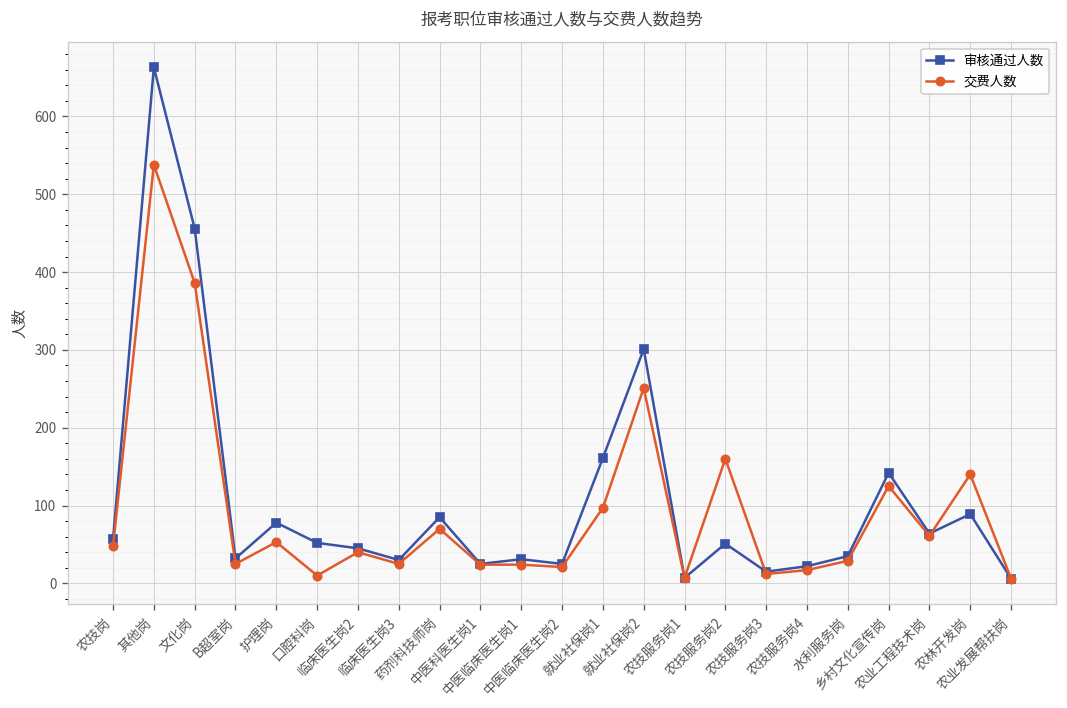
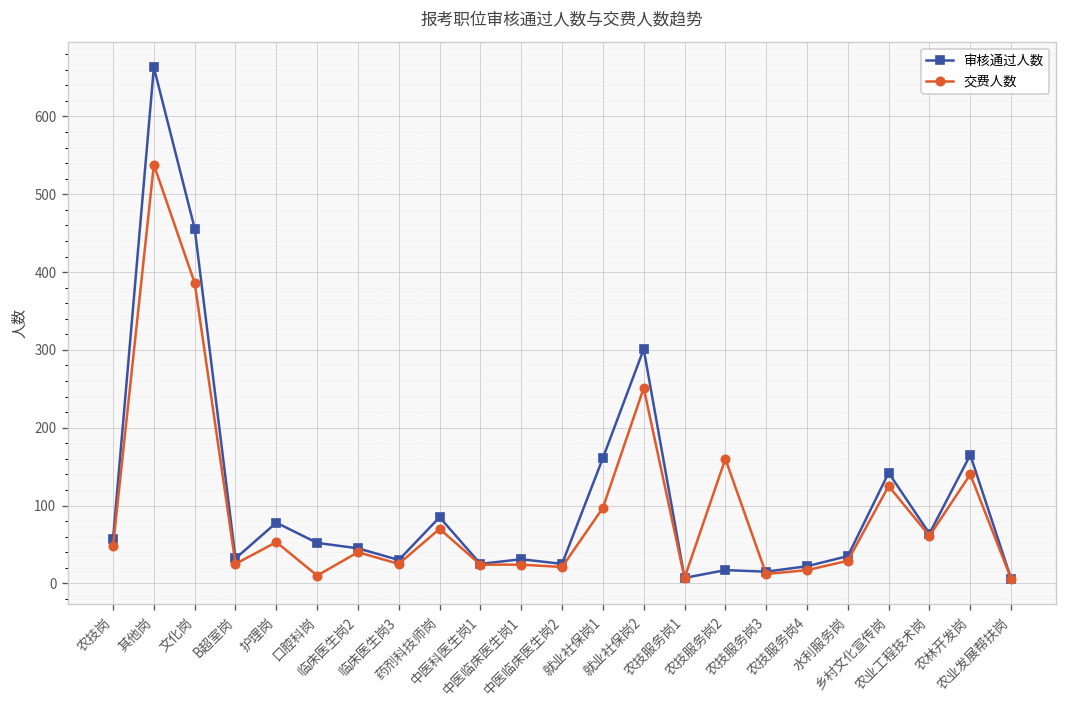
  {
    "审核通过人数": {
      "农技岗": 60,
      "其他岗": 660,
      "文化岗": 460,
      "B超室岗": 30,
      "护理岗": 80,
      "口腔科岗": 50,
      "临床医生岗2": 50,
      "临床医生岗3": 30,
      "药剂科技师岗": 90,
      "中医临床医生岗1": 30,
      "中医临床医生岗2": 30,
      "就业社保岗1": 160,
      "就业社保岗2": 300,
-     "农技服务岗2": 50,
+     "农技服务岗2": 20,
      "农技服务岗4": 20,
      "水利服务岗": 40,
      "乡村文化宣传岗": 140,
-     "农林开发岗": 90
+     "农林开发岗": 170
    },
    "交费人数": {
      "农技岗": 50,
      "其他岗": 540,
      "文化岗": 390,
      "B超室岗": 30,
      "护理岗": 50,
      "口腔科岗": 10,
      "临床医生岗2": 40,
      "临床医生岗3": 30,
      "药剂科技师岗": 70,
      "中医临床医生岗1": 20,
      "中医临床医生岗2": 20,
      "就业社保岗1": 100,
      "就业社保岗2": 250,
      "农技服务岗2": 160,
      "农技服务岗4": 20,
      "水利服务岗": 30,
      "乡村文化宣传岗": 130,
      "农林开发岗": 140
    }
  }
